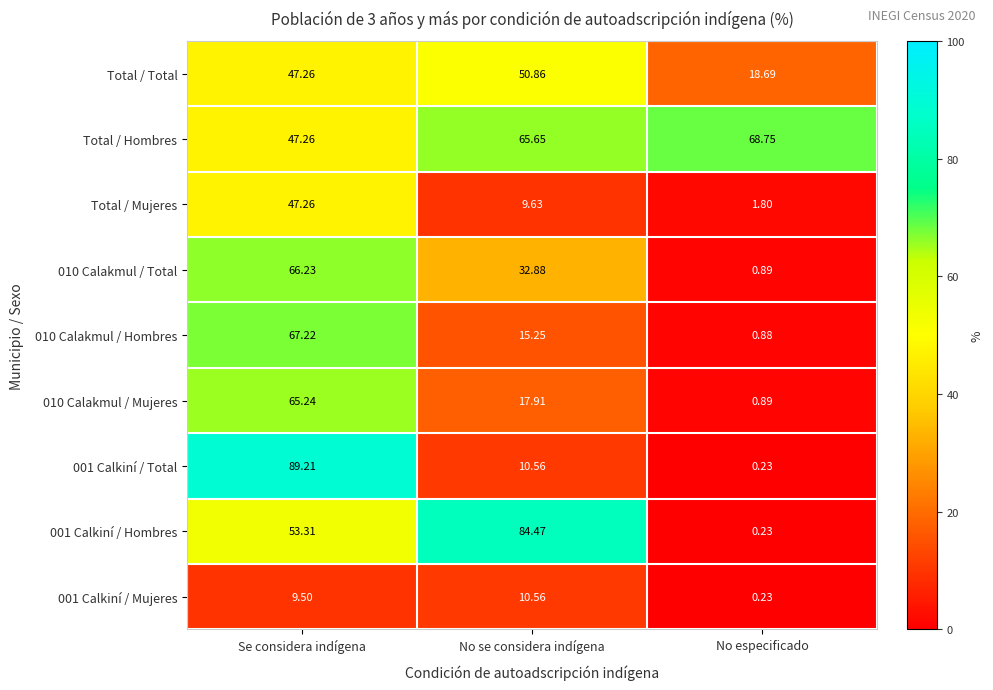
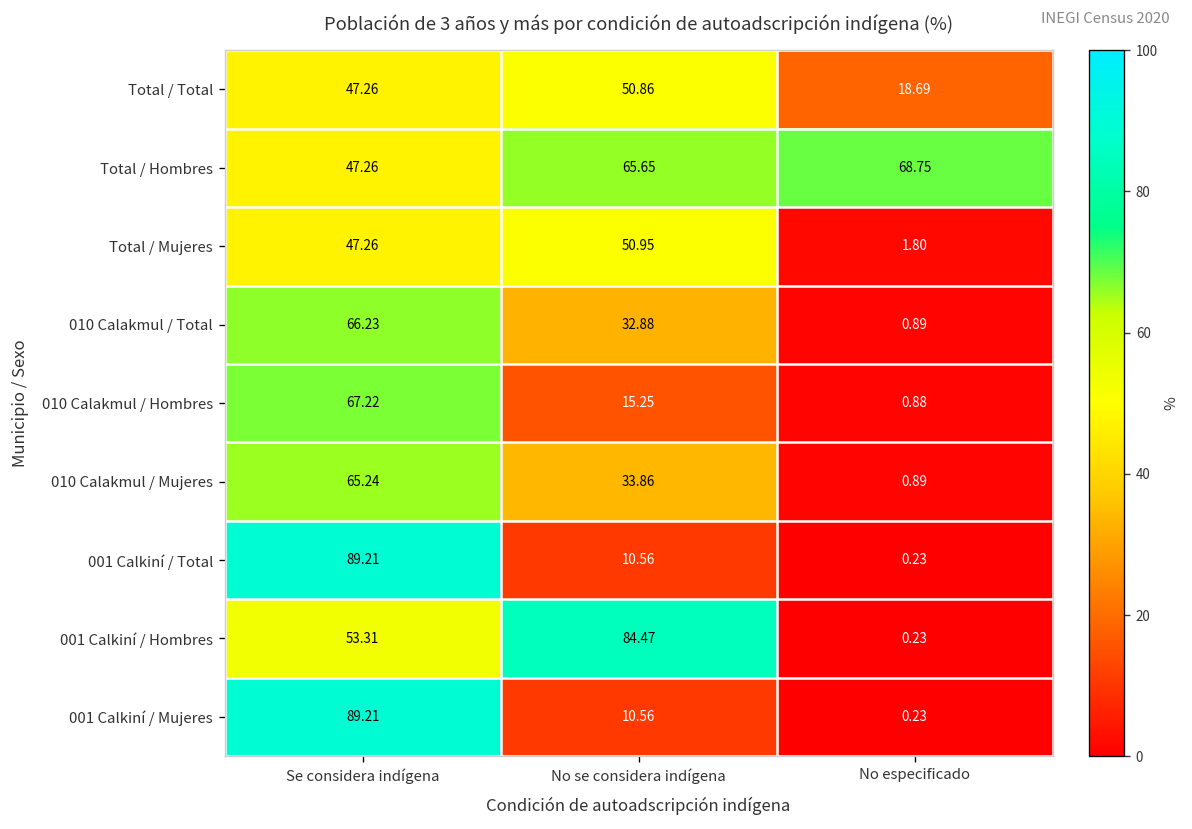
  {
    "Total / Total": {
      "Se considera indígena": 47.26,
      "No se considera indígena": 50.86,
      "No especificado": 18.69
    },
    "Total / Hombres": {
      "Se considera indígena": 47.26,
      "No se considera indígena": 65.65,
      "No especificado": 68.75
    },
    "Total / Mujeres": {
      "Se considera indígena": 47.26,
-     "No se considera indígena": 9.63,
+     "No se considera indígena": 50.95,
      "No especificado": 1.80
    },
    "010 Calakmul / Total": {
      "Se considera indígena": 66.23,
      "No se considera indígena": 32.88,
      "No especificado": 0.89
    },
    "010 Calakmul / Hombres": {
      "Se considera indígena": 67.22,
      "No se considera indígena": 15.25,
      "No especificado": 0.88
    },
    "010 Calakmul / Mujeres": {
      "Se considera indígena": 65.24,
-     "No se considera indígena": 17.91,
+     "No se considera indígena": 33.86,
      "No especificado": 0.89
    },
    "001 Calkiní / Total": {
      "Se considera indígena": 89.21,
      "No se considera indígena": 10.56,
      "No especificado": 0.23
    },
    "001 Calkiní / Hombres": {
      "Se considera indígena": 53.31,
      "No se considera indígena": 84.47,
      "No especificado": 0.23
    },
    "001 Calkiní / Mujeres": {
-     "Se considera indígena": 9.50,
+     "Se considera indígena": 89.21,
      "No se considera indígena": 10.56,
      "No especificado": 0.23
    }
  }
